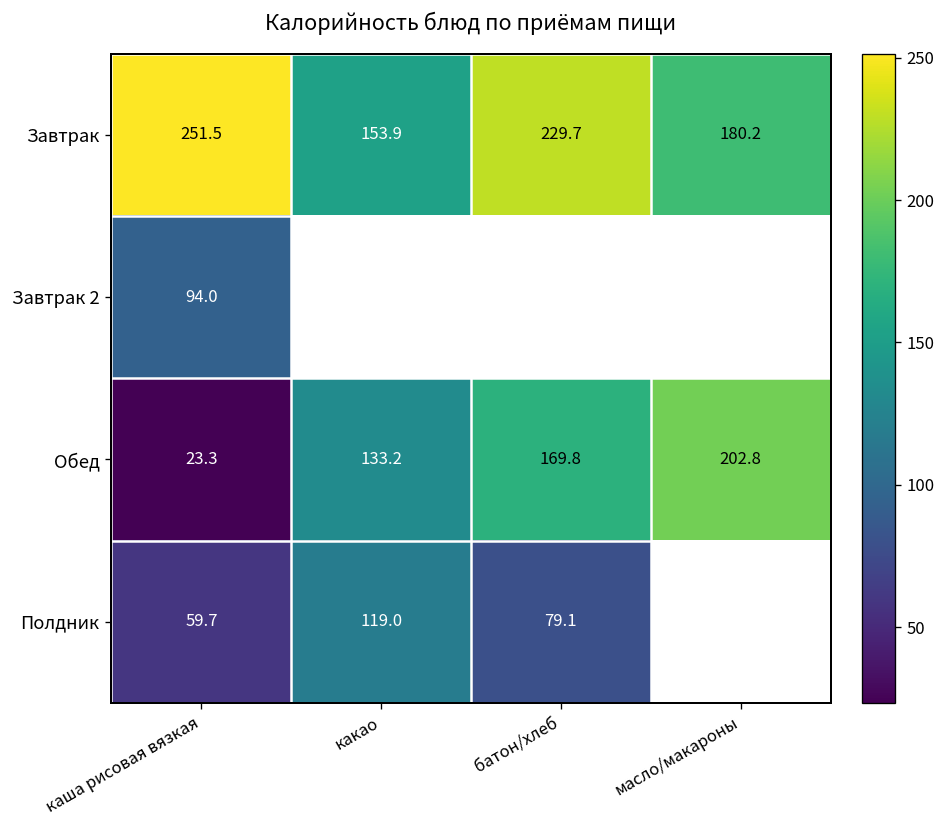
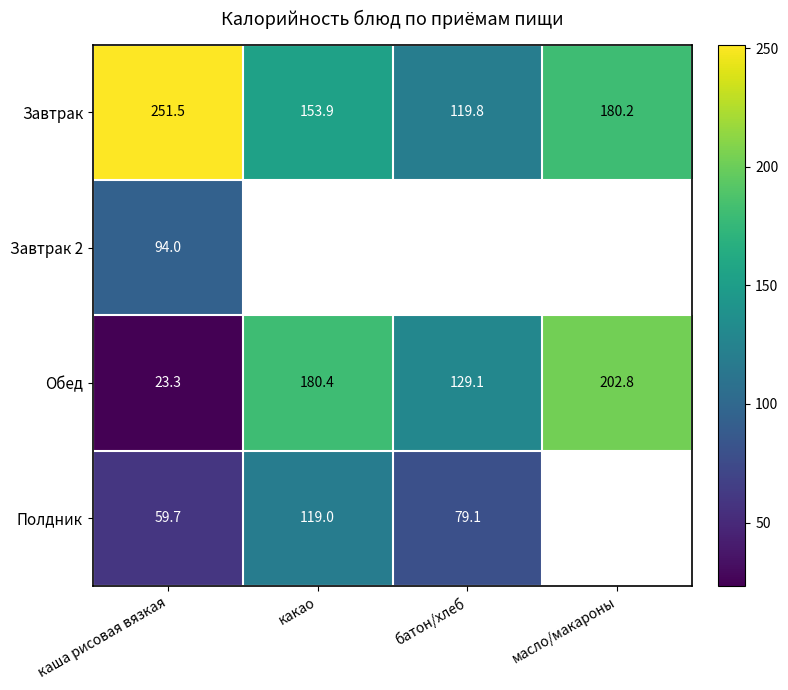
  {
    "Завтрак": {
      "каша рисовая вязкая": 251.5,
      "какао": 153.9,
-     "батон/хлеб": 229.7,
+     "батон/хлеб": 119.8,
      "масло/макароны": 180.2
    },
    "Завтрак 2": {
      "каша рисовая вязкая": 94.0
    },
    "Обед": {
      "каша рисовая вязкая": 23.3,
-     "какао": 133.2,
-     "батон/хлеб": 169.8,
+     "какао": 180.4,
+     "батон/хлеб": 129.1,
      "масло/макароны": 202.8
    },
    "Полдник": {
      "каша рисовая вязкая": 59.7,
      "какао": 119.0,
      "батон/хлеб": 79.1
    }
  }
